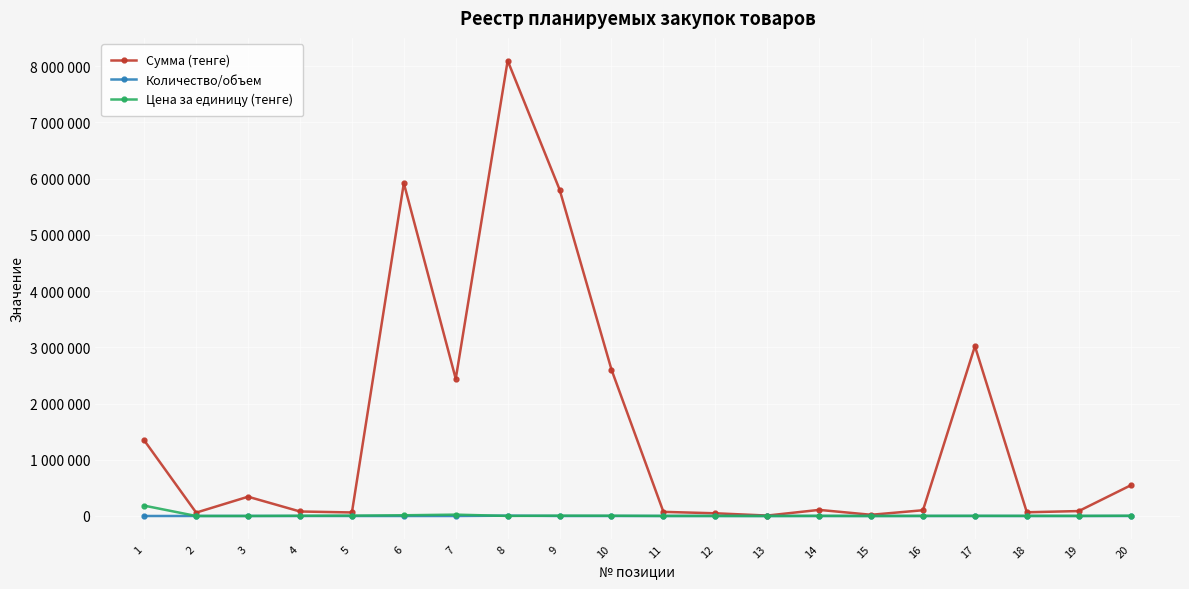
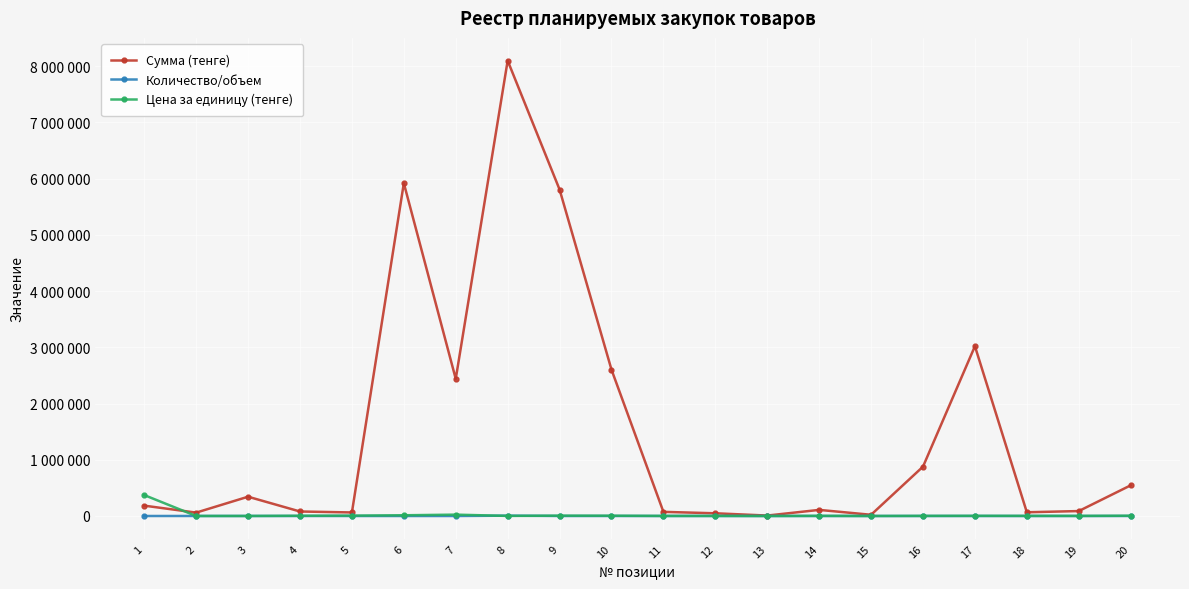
  {
    "Сумма (тенге)": {
-     "1": 1300000,
+     "1": 200000,
      "2": 100000,
      "3": 300000,
      "4": 100000,
      "5": 100000,
      "6": 5900000,
      "7": 2400000,
      "8": 8100000,
      "9": 5800000,
      "10": 2600000,
      "11": 100000,
      "12": 0,
      "14": 100000,
-     "16": 100000,
+     "16": 900000,
      "17": 3000000,
      "18": 100000,
      "19": 100000,
      "20": 500000
    },
    "Количество/объем": {
      "1": 0
    },
    "Цена за единицу (тенге)": {
-     "1": 200000
+     "1": 400000
    }
  }
